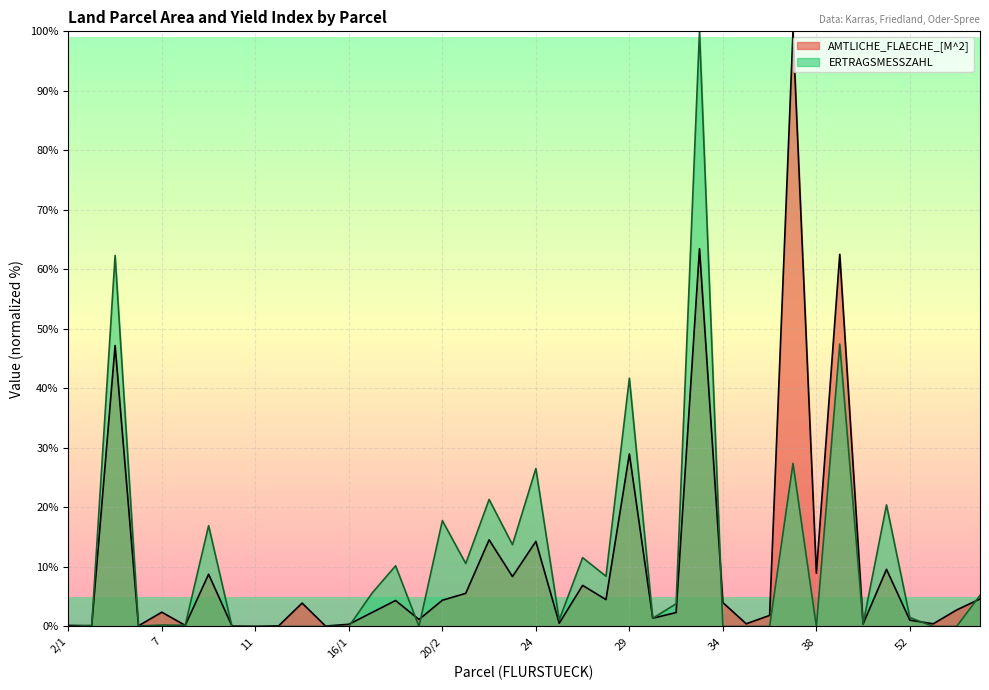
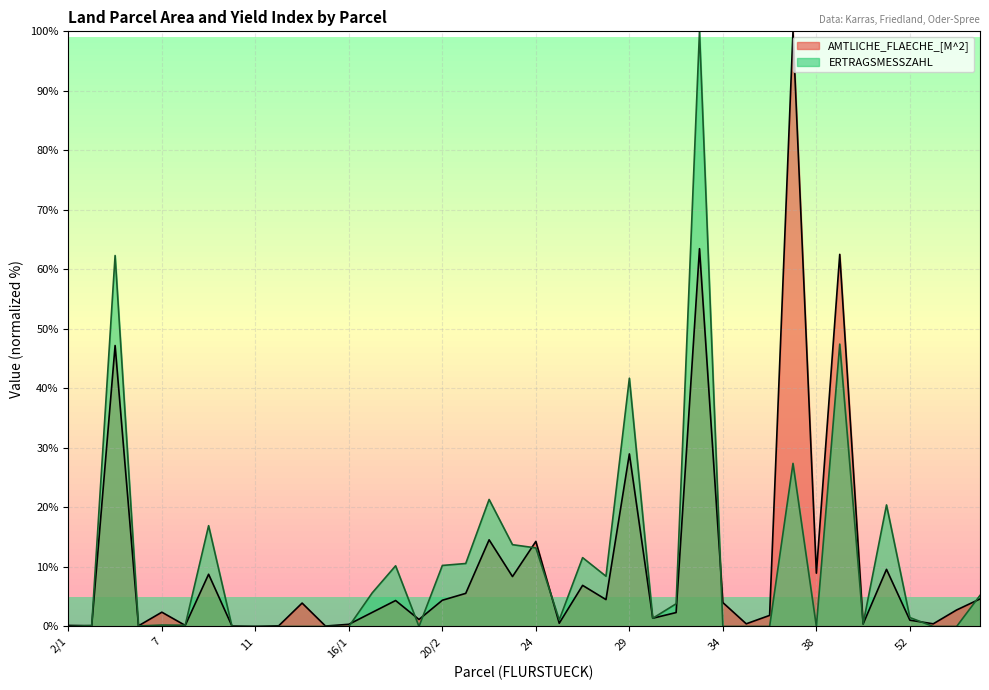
  {
    "AMTLICHE_FLAECHE_[M^2]": {
      "7": "2%",
      "20/2": "4%",
      "24": "14%",
      "29": "29%",
      "34": "4%",
      "38": "9%",
      "52": "1%"
    },
    "ERTRAGSMESSZAHL": {
      "7": "0%",
-     "20/2": "18%",
-     "24": "27%",
+     "20/2": "10%",
+     "24": "13%",
      "29": "42%",
      "34": "0%",
      "38": "0%",
      "52": "1%"
    }
  }
